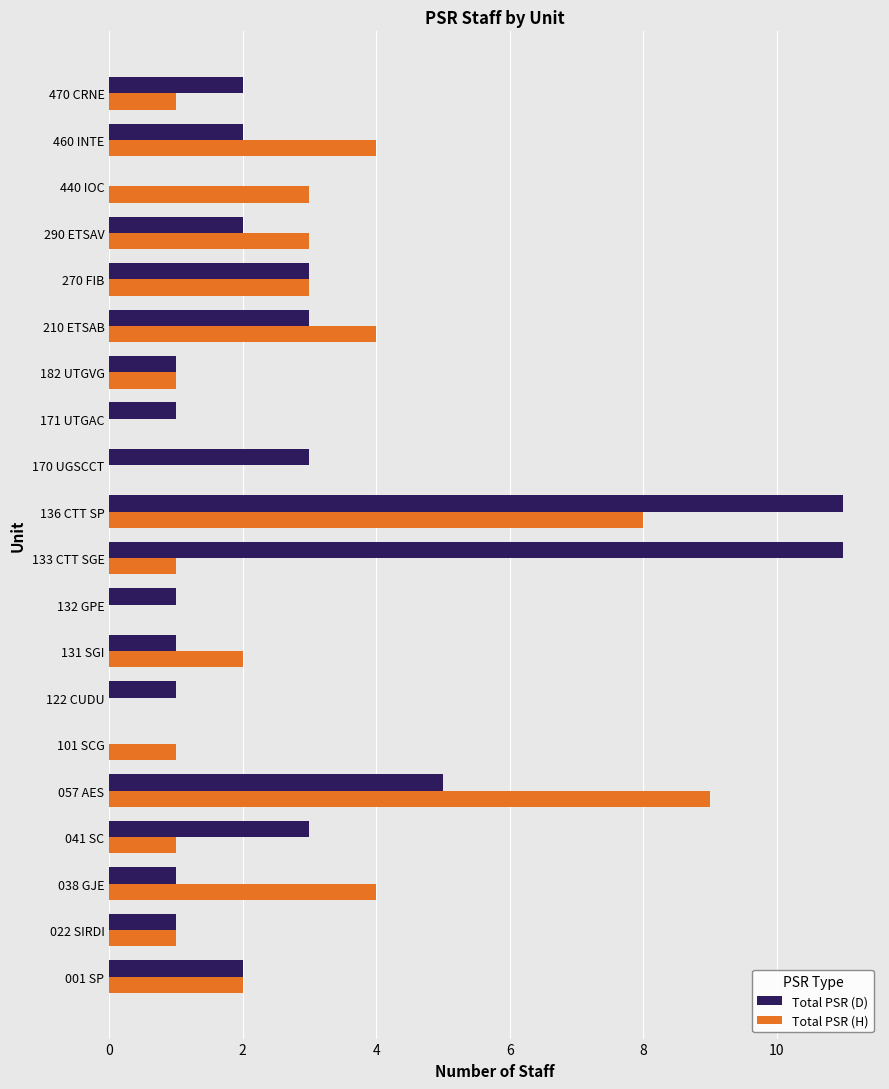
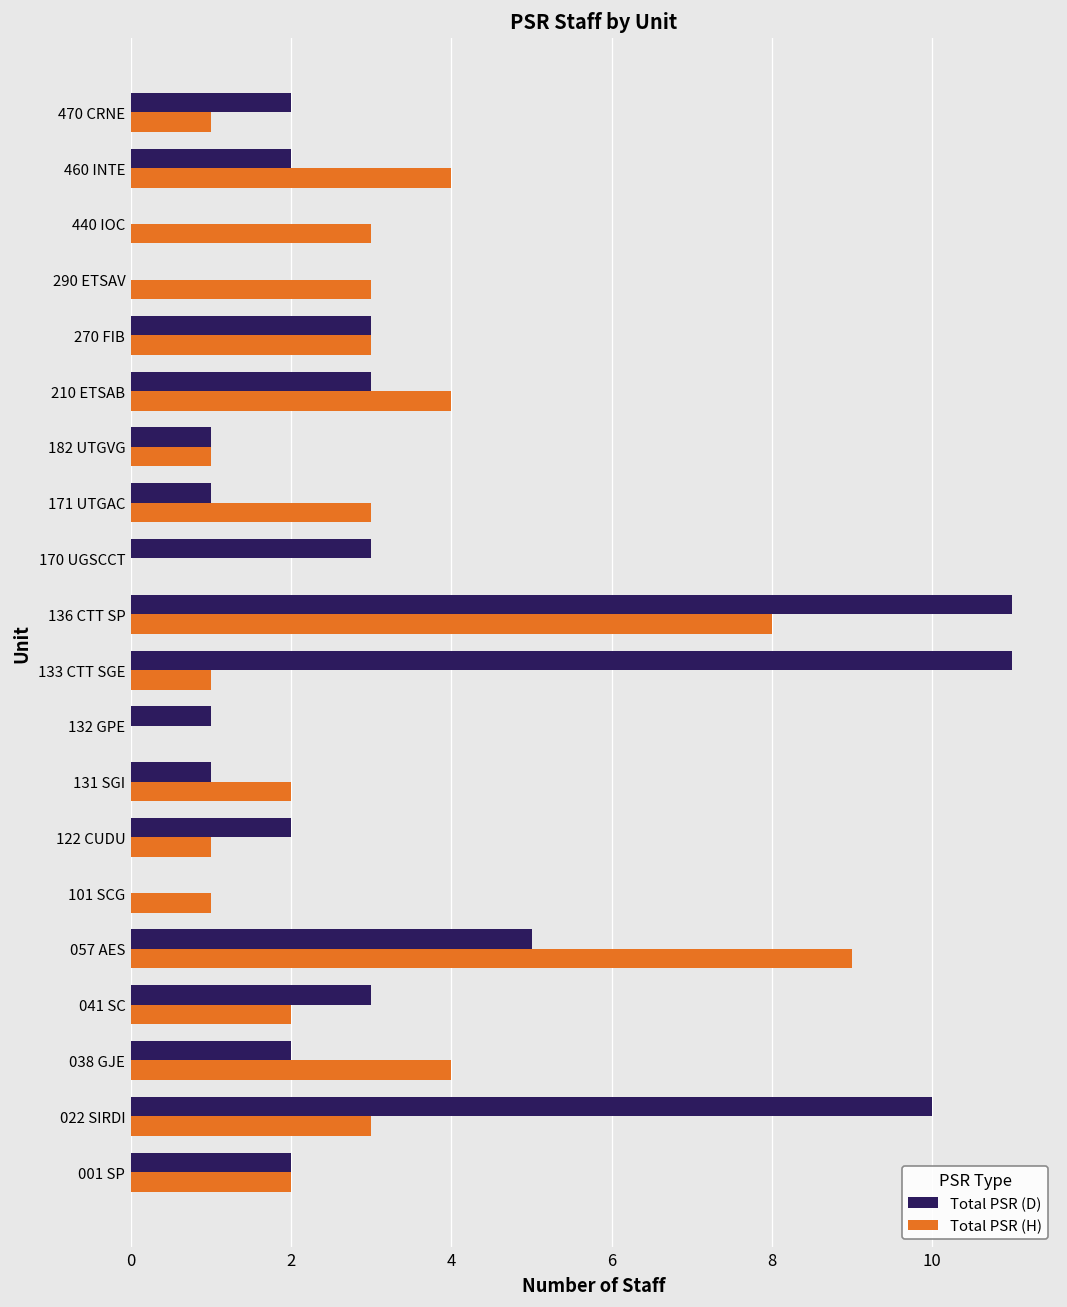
  {
    "Total PSR (D)": {
      "470 CRNE": 2,
      "460 INTE": 2,
      "440 IOC": 0,
-     "290 ETSAV": 2,
+     "290 ETSAV": 0,
      "270 FIB": 3,
      "210 ETSAB": 3,
      "182 UTGVG": 1,
      "171 UTGAC": 1,
      "170 UGSCCT": 3,
      "136 CTT SP": 11,
      "133 CTT SGE": 11,
      "132 GPE": 1,
      "131 SGI": 1,
-     "122 CUDU": 1,
+     "122 CUDU": 2,
      "101 SCG": 0,
      "057 AES": 5,
      "041 SC": 3,
-     "038 GJE": 1,
-     "022 SIRDI": 1,
+     "038 GJE": 2,
+     "022 SIRDI": 10,
      "001 SP": 2
    },
    "Total PSR (H)": {
      "470 CRNE": 1,
      "460 INTE": 4,
      "440 IOC": 3,
      "290 ETSAV": 3,
      "270 FIB": 3,
      "210 ETSAB": 4,
      "182 UTGVG": 1,
-     "171 UTGAC": 0,
+     "171 UTGAC": 3,
      "170 UGSCCT": 0,
      "136 CTT SP": 8,
      "133 CTT SGE": 1,
      "132 GPE": 0,
      "131 SGI": 2,
-     "122 CUDU": 0,
+     "122 CUDU": 1,
      "101 SCG": 1,
      "057 AES": 9,
-     "041 SC": 1,
+     "041 SC": 2,
      "038 GJE": 4,
-     "022 SIRDI": 1,
+     "022 SIRDI": 3,
      "001 SP": 2
    }
  }
